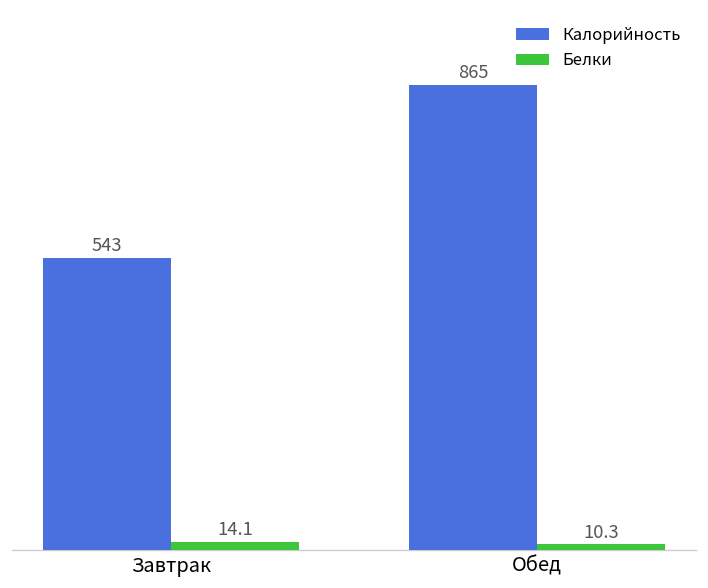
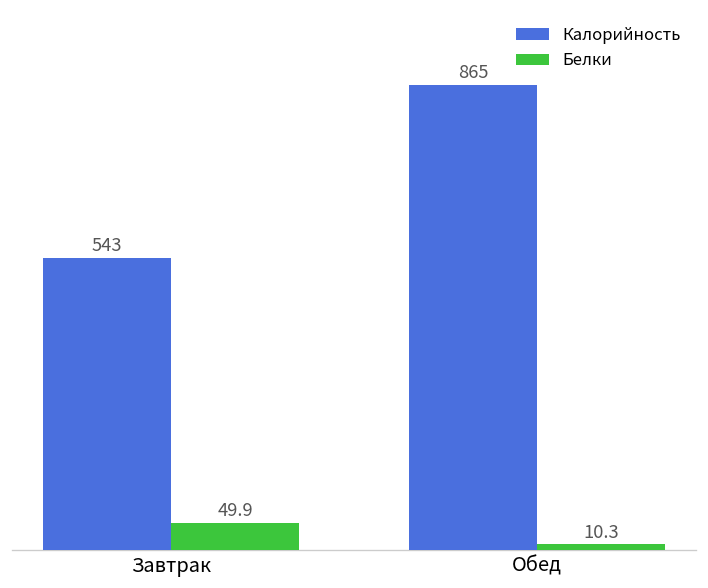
  {
    "Калорийность": {
      "Завтрак": 543,
      "Обед": 865
    },
    "Белки": {
-     "Завтрак": 14.1,
+     "Завтрак": 49.9,
      "Обед": 10.3
    }
  }
